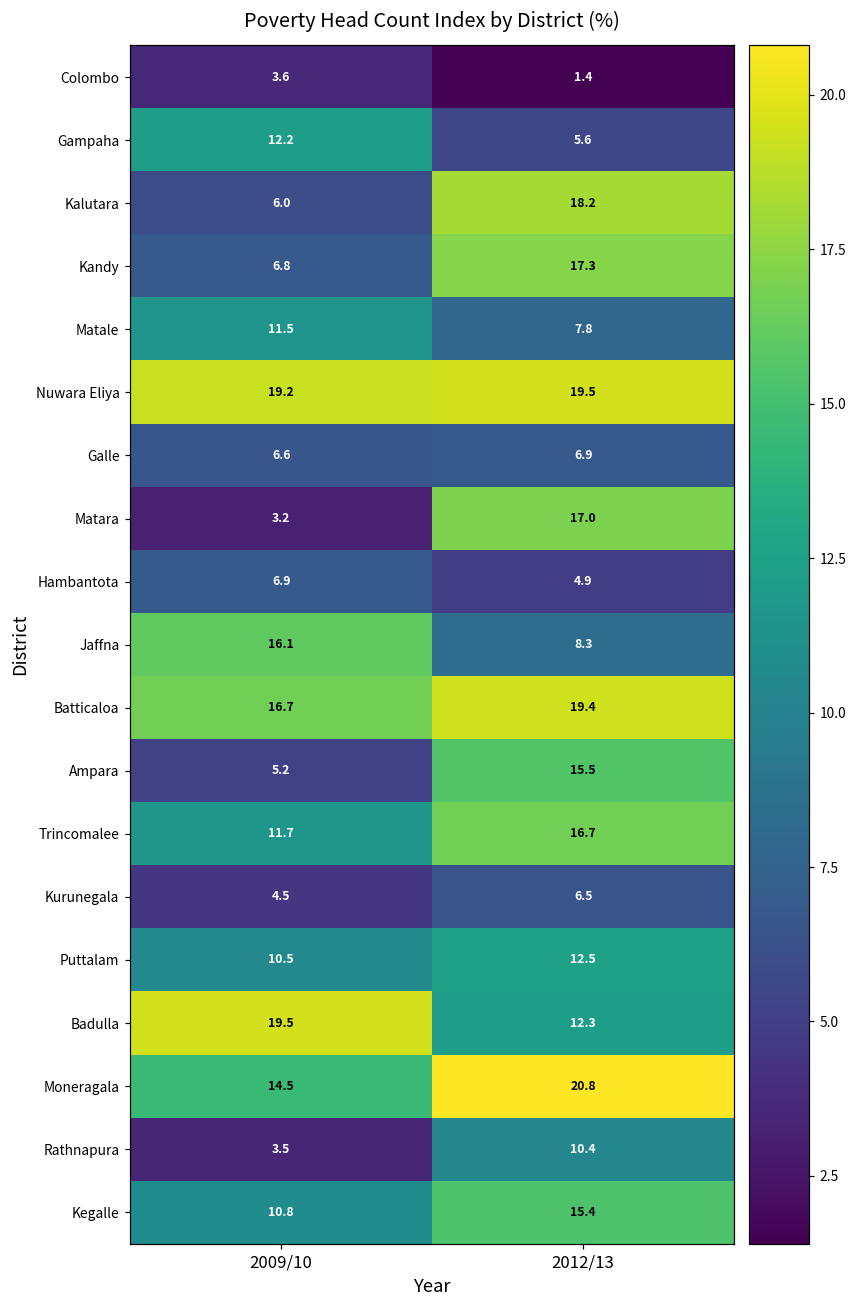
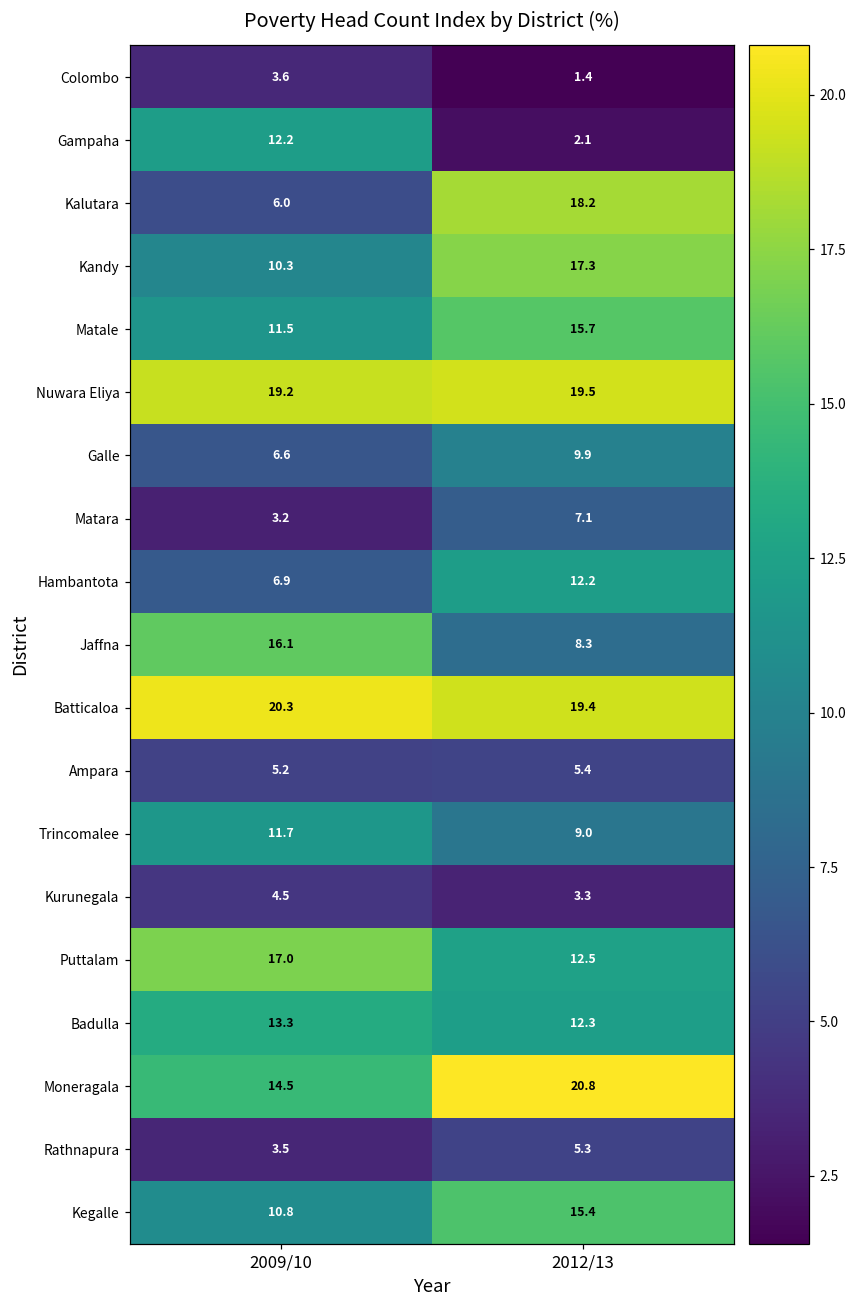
  {
    "Colombo": {
      "2009/10": 3.6,
      "2012/13": 1.4
    },
    "Gampaha": {
      "2009/10": 12.2,
-     "2012/13": 5.6
+     "2012/13": 2.1
    },
    "Kalutara": {
      "2009/10": 6.0,
      "2012/13": 18.2
    },
    "Kandy": {
-     "2009/10": 6.8,
+     "2009/10": 10.3,
      "2012/13": 17.3
    },
    "Matale": {
      "2009/10": 11.5,
-     "2012/13": 7.8
+     "2012/13": 15.7
    },
    "Nuwara Eliya": {
      "2009/10": 19.2,
      "2012/13": 19.5
    },
    "Galle": {
      "2009/10": 6.6,
-     "2012/13": 6.9
+     "2012/13": 9.9
    },
    "Matara": {
      "2009/10": 3.2,
-     "2012/13": 17.0
+     "2012/13": 7.1
    },
    "Hambantota": {
      "2009/10": 6.9,
-     "2012/13": 4.9
+     "2012/13": 12.2
    },
    "Jaffna": {
      "2009/10": 16.1,
      "2012/13": 8.3
    },
    "Batticaloa": {
-     "2009/10": 16.7,
+     "2009/10": 20.3,
      "2012/13": 19.4
    },
    "Ampara": {
      "2009/10": 5.2,
-     "2012/13": 15.5
+     "2012/13": 5.4
    },
    "Trincomalee": {
      "2009/10": 11.7,
-     "2012/13": 16.7
+     "2012/13": 9.0
    },
    "Kurunegala": {
      "2009/10": 4.5,
-     "2012/13": 6.5
+     "2012/13": 3.3
    },
    "Puttalam": {
-     "2009/10": 10.5,
+     "2009/10": 17.0,
      "2012/13": 12.5
    },
    "Badulla": {
-     "2009/10": 19.5,
+     "2009/10": 13.3,
      "2012/13": 12.3
    },
    "Moneragala": {
      "2009/10": 14.5,
      "2012/13": 20.8
    },
    "Rathnapura": {
      "2009/10": 3.5,
-     "2012/13": 10.4
+     "2012/13": 5.3
    },
    "Kegalle": {
      "2009/10": 10.8,
      "2012/13": 15.4
    }
  }
